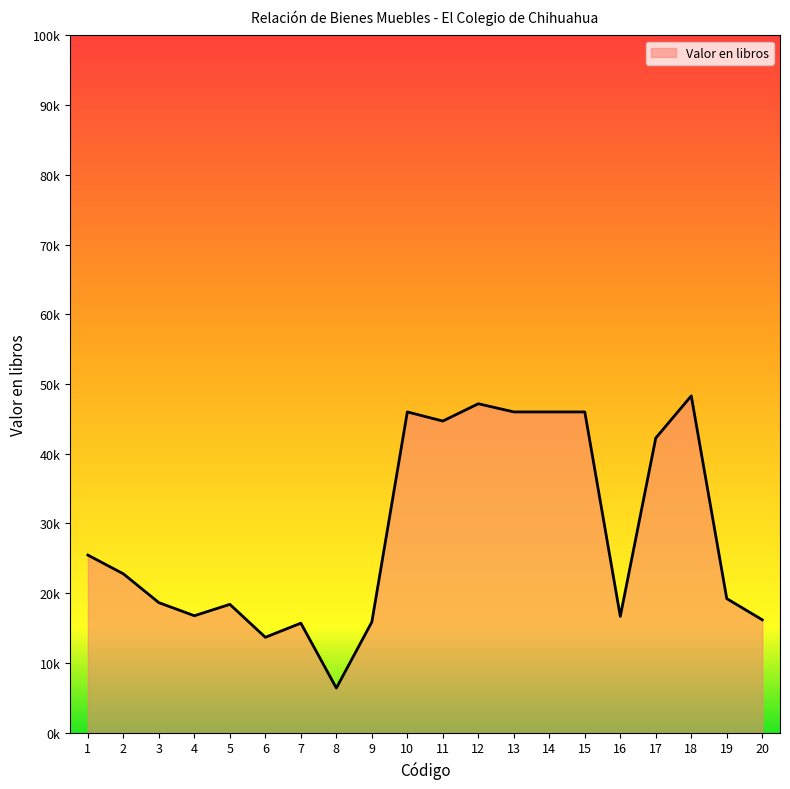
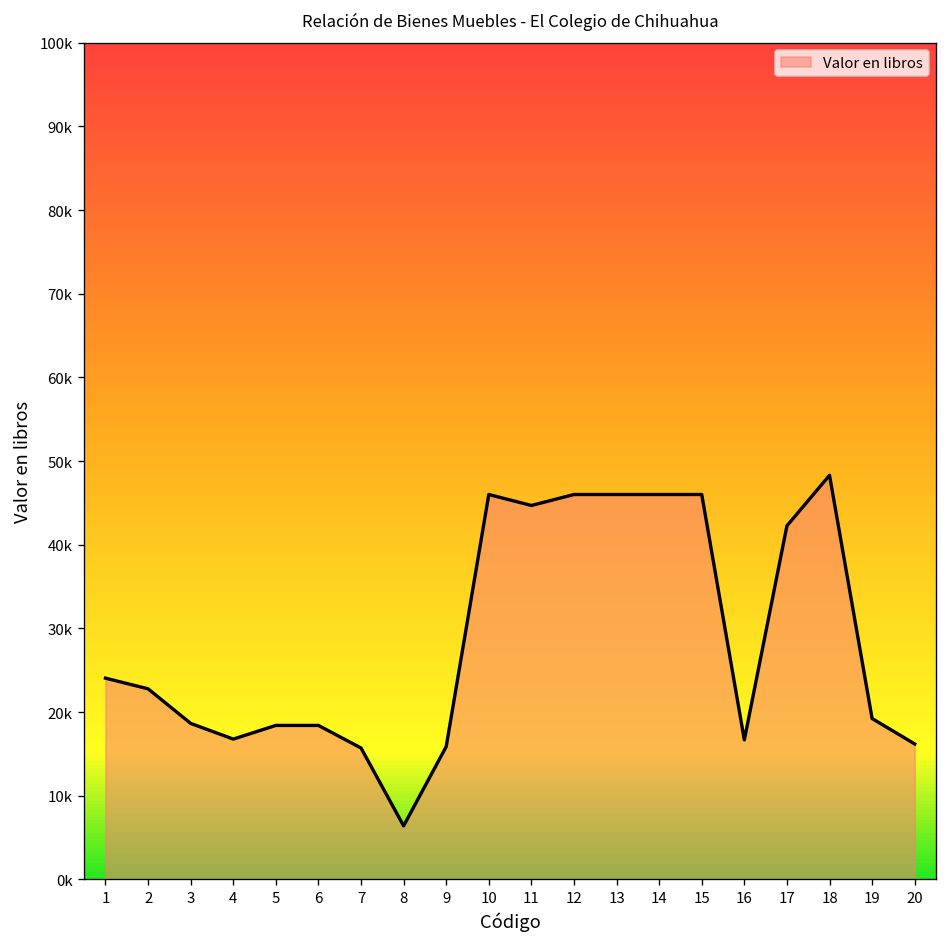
  {
-   "1": 25000,
+   "1": 24000,
    "2": 23000,
    "3": 19000,
    "4": 17000,
    "5": 18000,
-   "6": 14000,
+   "6": 18000,
    "7": 16000,
    "8": 6000,
    "9": 16000,
    "10": 46000,
    "11": 45000,
-   "12": 47000,
+   "12": 46000,
    "13": 46000,
    "14": 46000,
    "15": 46000,
    "16": 17000,
    "17": 42000,
    "18": 48000,
    "19": 19000,
    "20": 16000
  }
